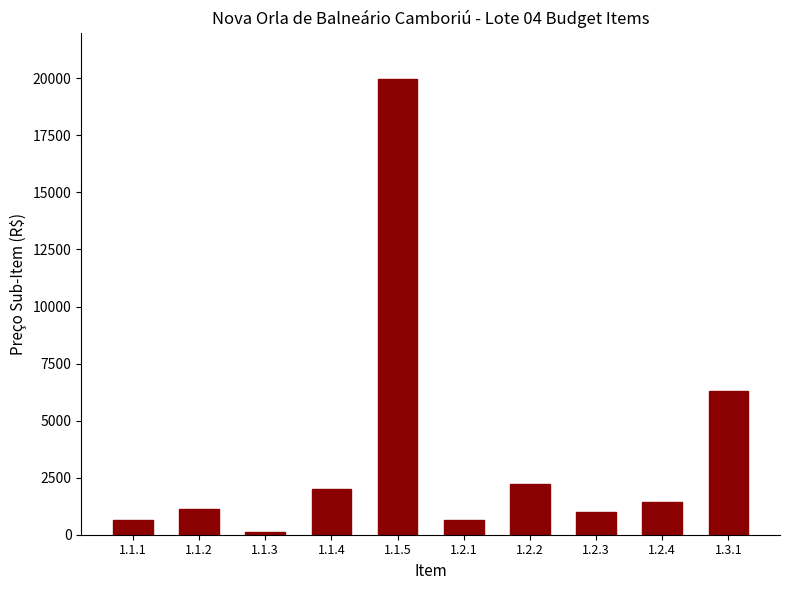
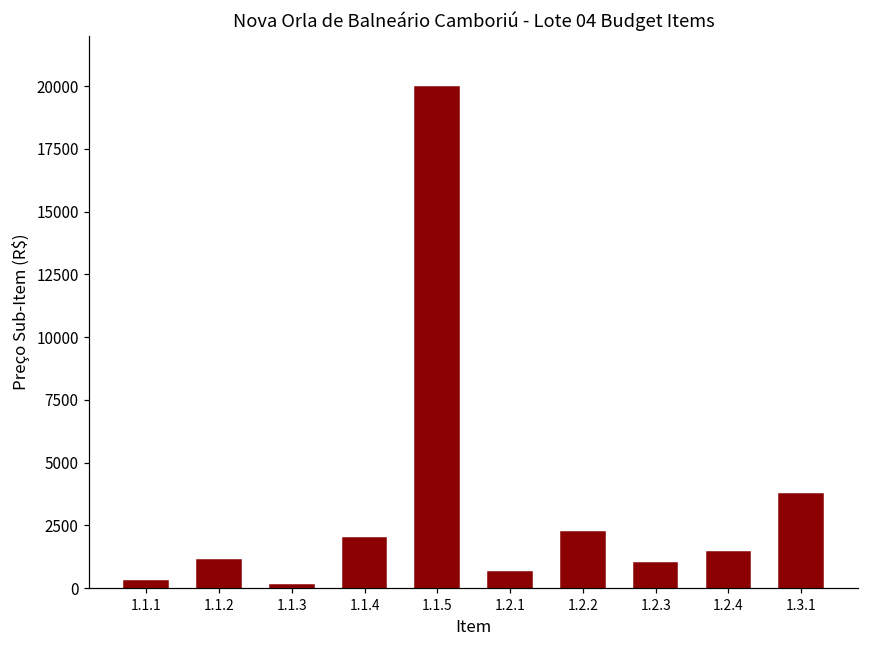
  {
-   "1.1.1": 700,
+   "1.1.1": 300,
    "1.1.2": 1100,
    "1.1.3": 100,
    "1.1.4": 2000,
    "1.1.5": 20000,
    "1.2.1": 700,
    "1.2.2": 2200,
    "1.2.3": 1000,
    "1.2.4": 1400,
-   "1.3.1": 6300
+   "1.3.1": 3800
  }
